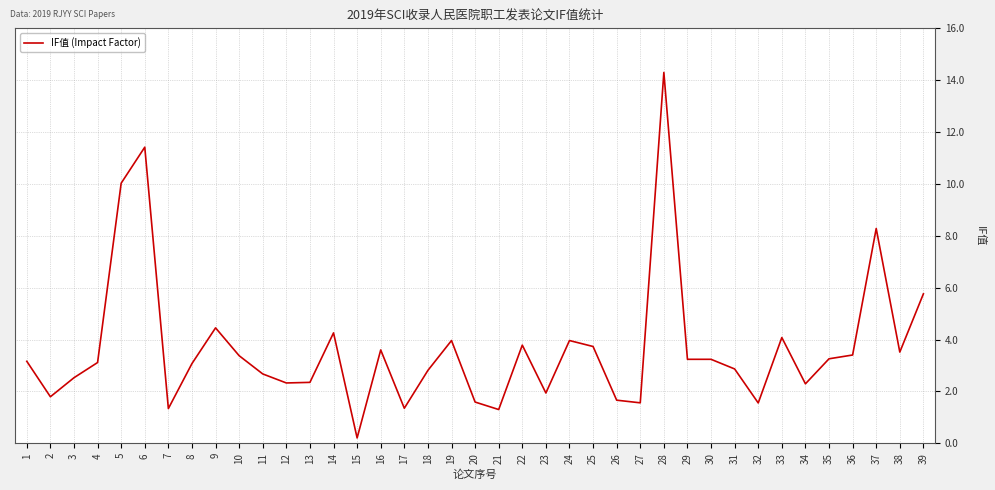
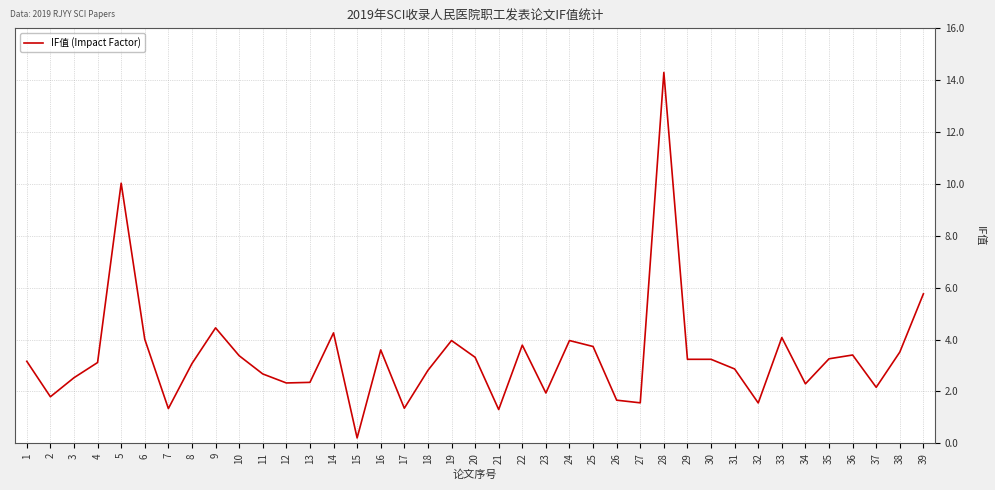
  {
    "1": 3.2,
    "2": 1.8,
    "3": 2.5,
    "4": 3.1,
    "5": 10.0,
-   "6": 11.4,
+   "6": 4.0,
    "7": 1.3,
    "8": 3.1,
    "9": 4.5,
    "10": 3.4,
    "11": 2.7,
    "12": 2.3,
    "13": 2.3,
    "14": 4.3,
    "15": 0.2,
    "16": 3.6,
    "17": 1.4,
    "18": 2.8,
    "19": 4.0,
-   "20": 1.6,
+   "20": 3.3,
    "21": 1.3,
    "22": 3.8,
    "23": 1.9,
    "24": 4.0,
    "25": 3.7,
    "26": 1.7,
    "27": 1.6,
    "28": 14.3,
    "29": 3.2,
    "30": 3.2,
    "31": 2.9,
    "32": 1.6,
    "33": 4.1,
    "34": 2.3,
    "35": 3.3,
    "36": 3.4,
-   "37": 8.3,
+   "37": 2.2,
    "38": 3.5,
    "39": 5.8
  }
